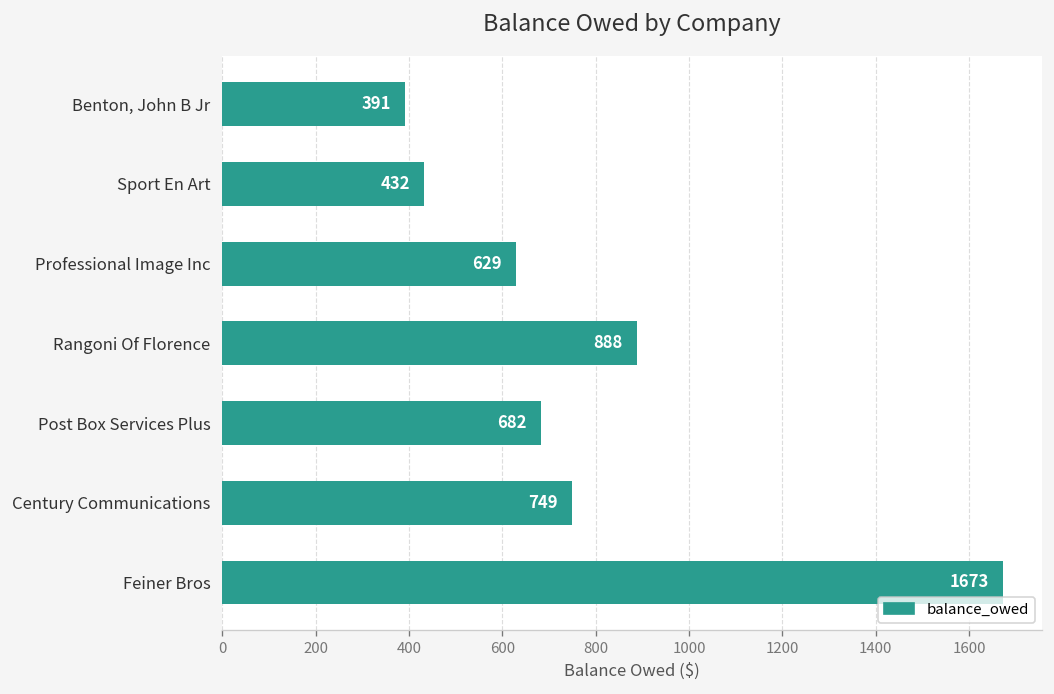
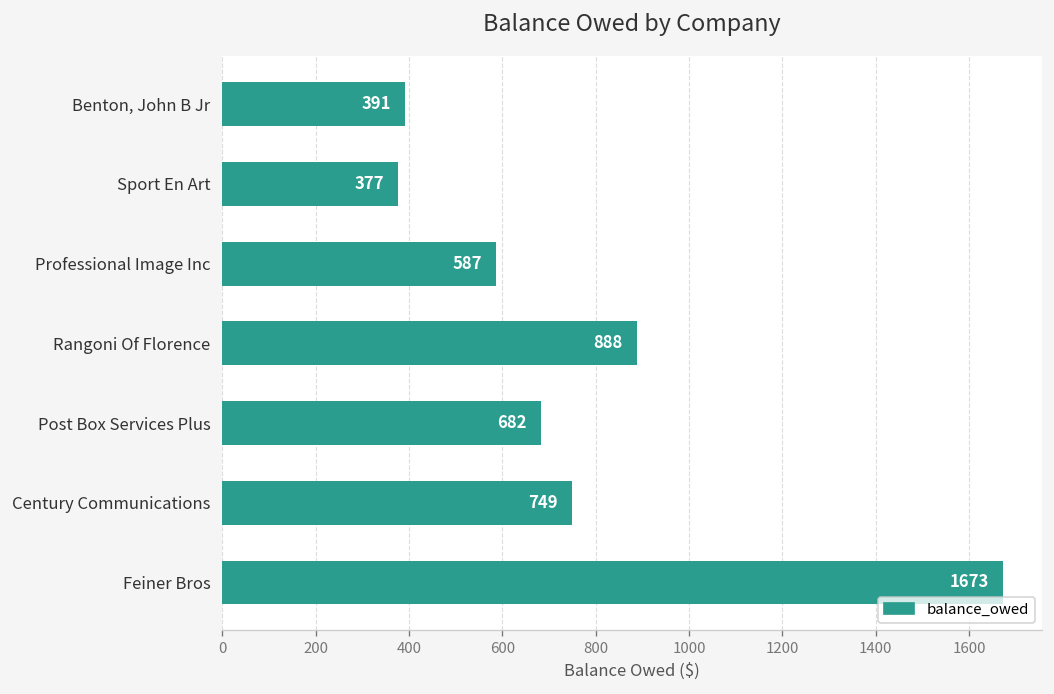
  {
    "Benton, John B Jr": 391,
-   "Sport En Art": 432,
-   "Professional Image Inc": 629,
+   "Sport En Art": 377,
+   "Professional Image Inc": 587,
    "Rangoni Of Florence": 888,
    "Post Box Services Plus": 682,
    "Century Communications": 749,
    "Feiner Bros": 1673
  }
